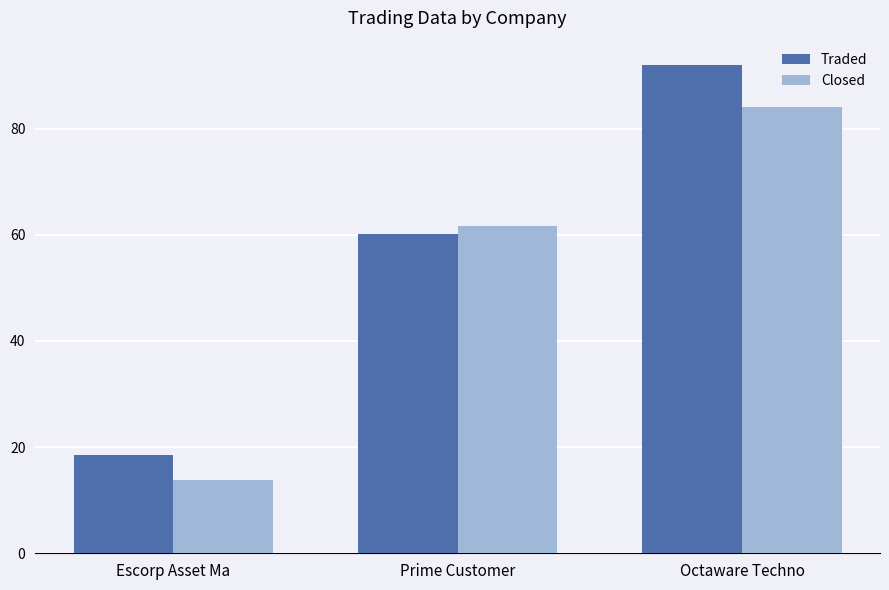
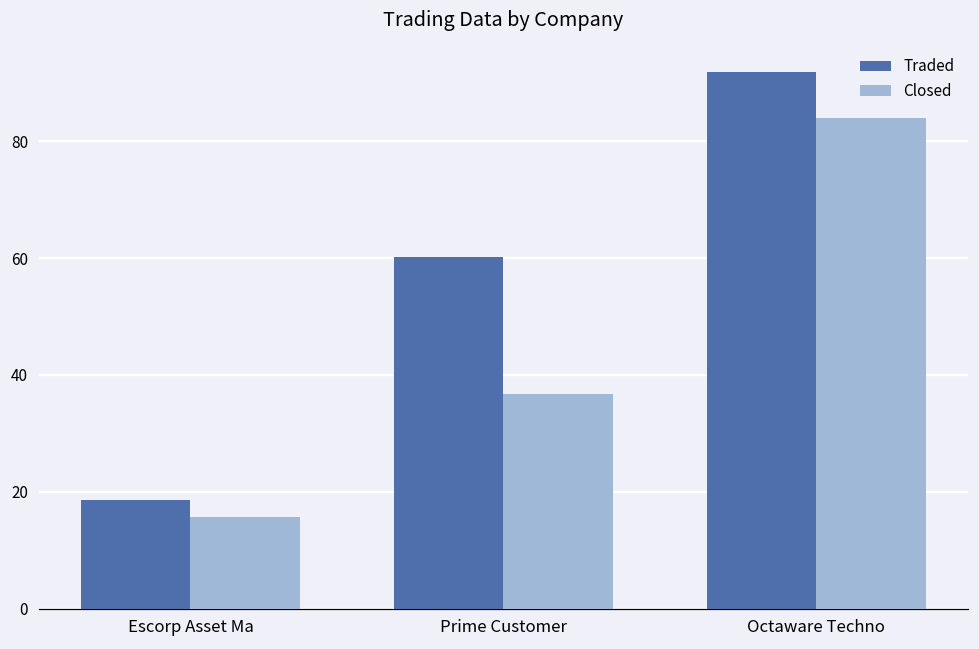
  {
    "Traded": {
      "Escorp Asset Ma": 19,
      "Prime Customer": 60,
      "Octaware Techno": 92
    },
    "Closed": {
-     "Escorp Asset Ma": 14,
-     "Prime Customer": 62,
+     "Escorp Asset Ma": 16,
+     "Prime Customer": 37,
      "Octaware Techno": 84
    }
  }
